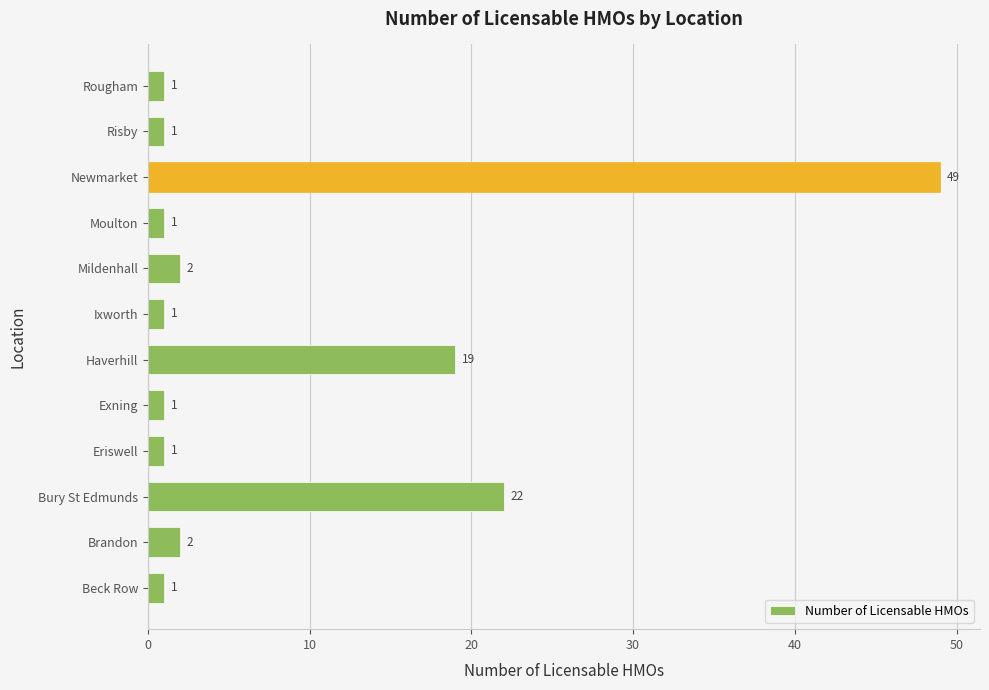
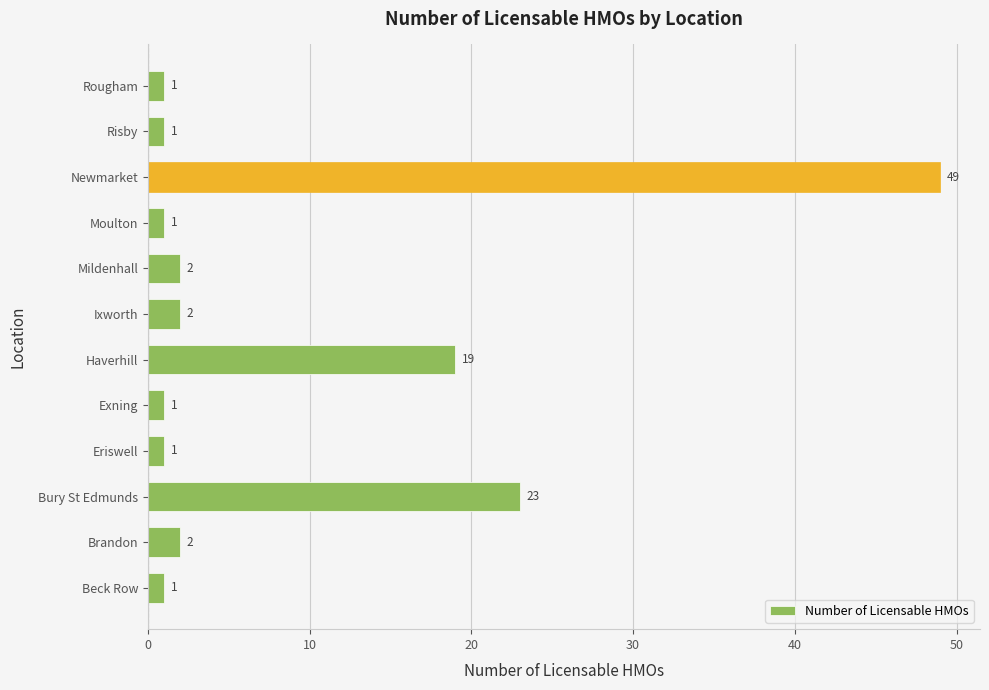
  {
    "Rougham": 1,
    "Risby": 1,
    "Newmarket": 49,
    "Moulton": 1,
    "Mildenhall": 2,
-   "Ixworth": 1,
+   "Ixworth": 2,
    "Haverhill": 19,
    "Exning": 1,
    "Eriswell": 1,
-   "Bury St Edmunds": 22,
+   "Bury St Edmunds": 23,
    "Brandon": 2,
    "Beck Row": 1
  }
